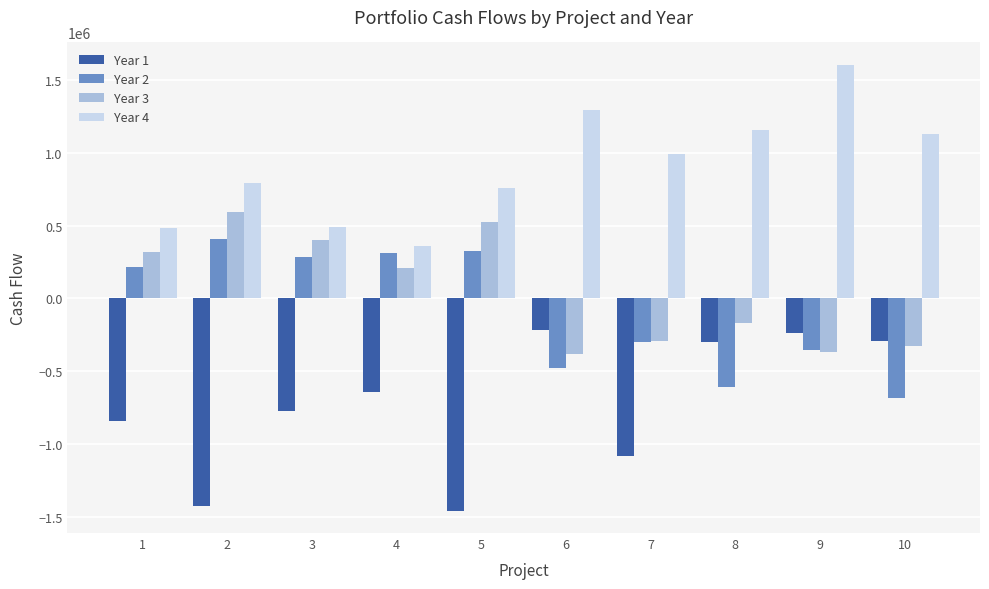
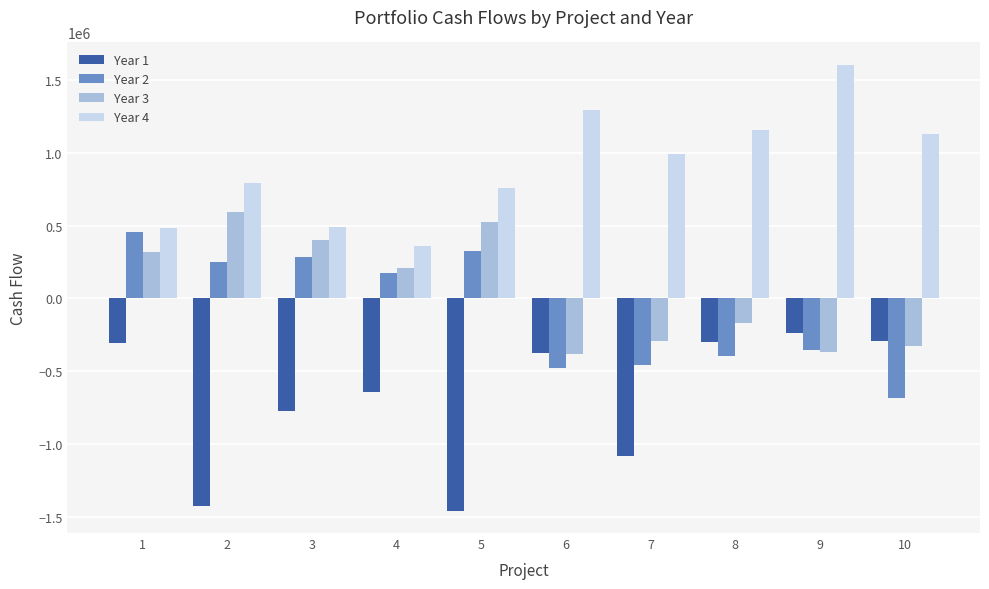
  {
    "Year 1": {
-     "1": -840000,
+     "1": -310000,
      "2": -1420000,
      "3": -770000,
      "4": -640000,
      "5": -1460000,
-     "6": -220000,
+     "6": -370000,
      "7": -1080000,
      "8": -300000,
      "9": -230000,
      "10": -290000
    },
    "Year 2": {
-     "1": 220000,
-     "2": 410000,
+     "1": 450000,
+     "2": 250000,
      "3": 290000,
-     "4": 310000,
+     "4": 170000,
      "5": 330000,
      "6": -480000,
-     "7": -300000,
-     "8": -610000,
+     "7": -460000,
+     "8": -400000,
      "9": -360000,
      "10": -680000
    }
  }
